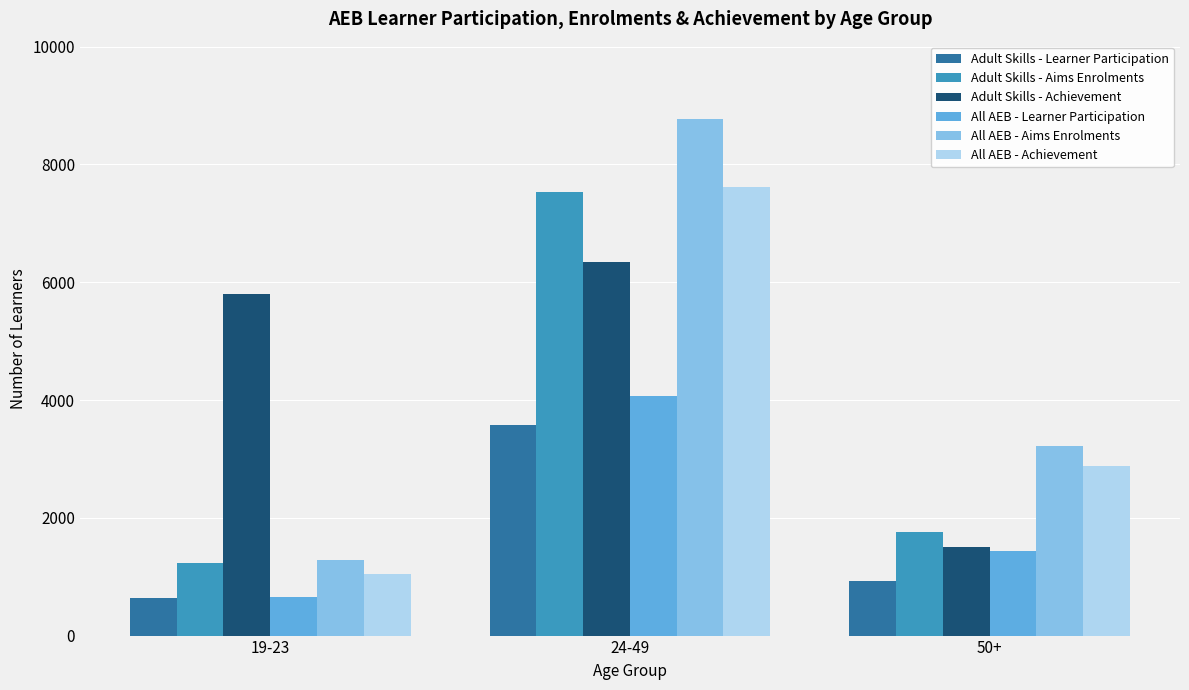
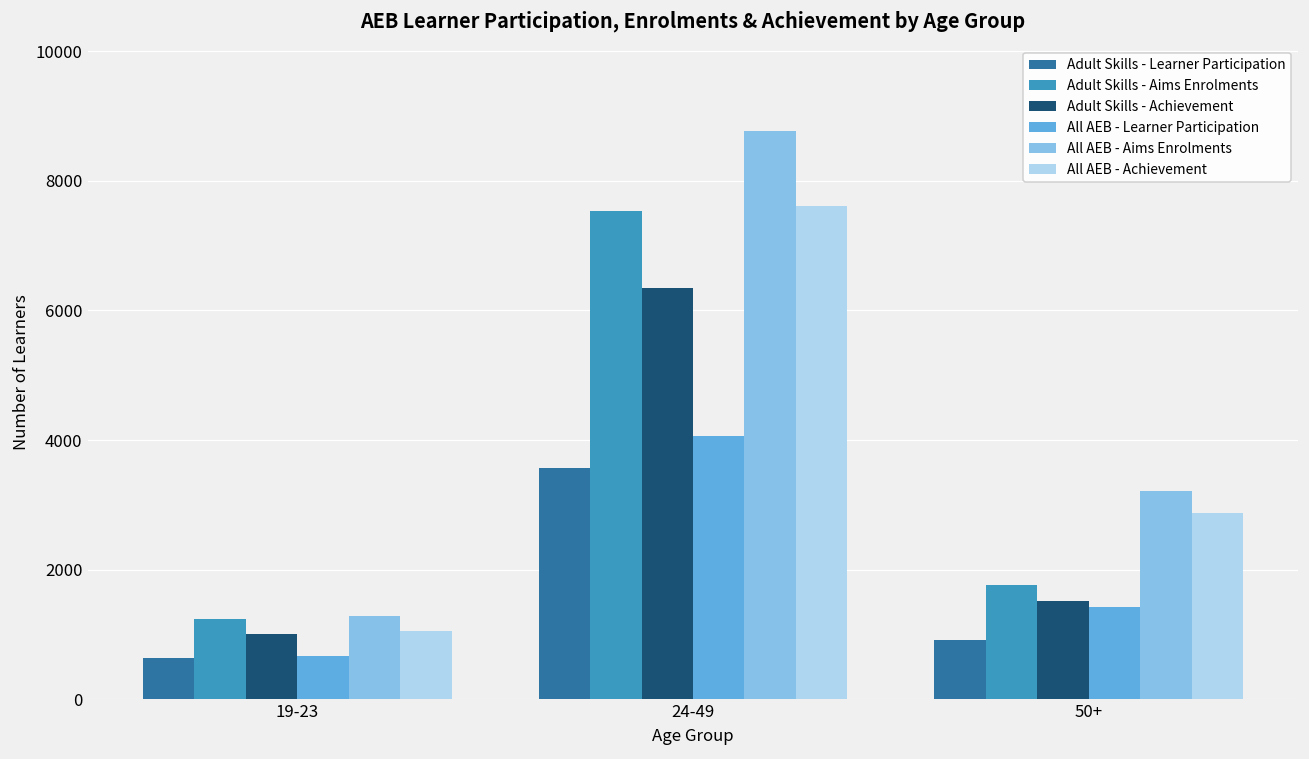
  {
    "Adult Skills - Achievement": {
-     "19-23": 5800,
+     "19-23": 1000,
      "24-49": 6300,
      "50+": 1500
    }
  }
